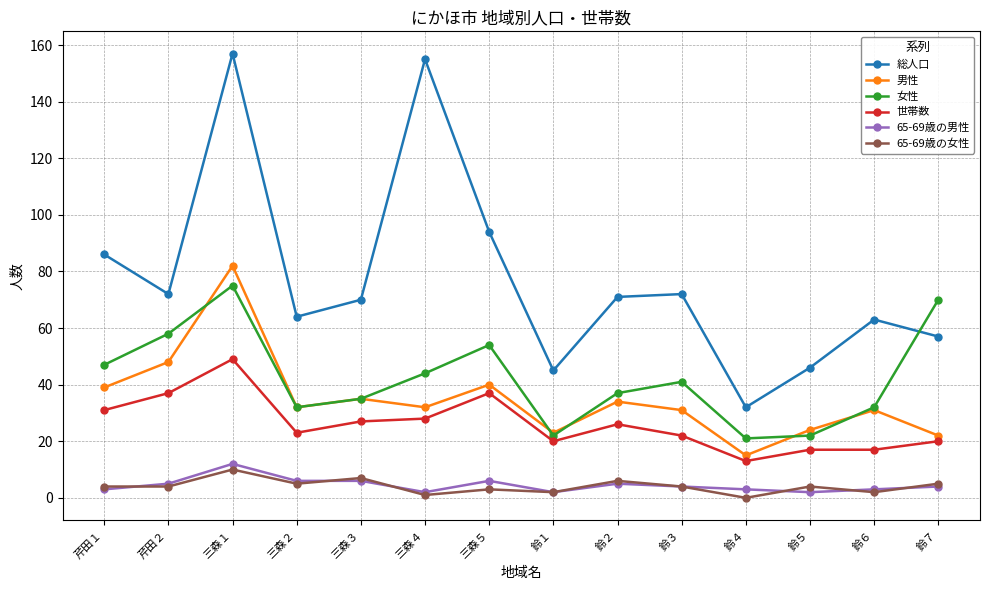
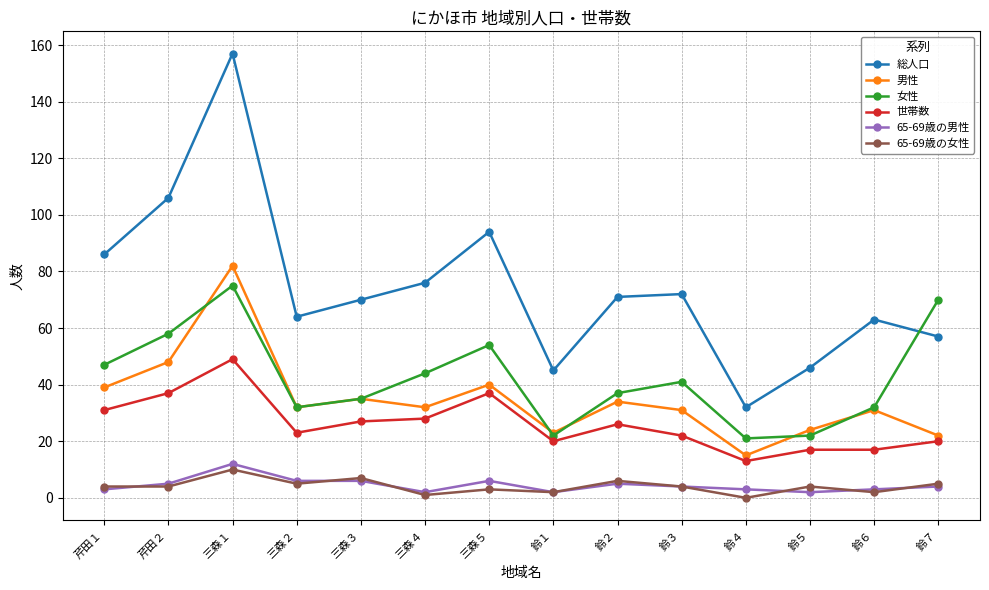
  {
    "総人口": {
      "芹田１": 86,
-     "芹田２": 72,
+     "芹田２": 106,
      "三森１": 157,
      "三森２": 64,
      "三森３": 70,
-     "三森４": 155,
+     "三森４": 76,
      "三森５": 94,
      "鈴１": 45,
      "鈴２": 71,
      "鈴３": 72,
      "鈴４": 32,
      "鈴５": 46,
      "鈴６": 63,
      "鈴７": 57
    },
    "男性": {
      "芹田１": 39,
      "芹田２": 48,
      "三森１": 82,
      "三森４": 32,
      "三森５": 40,
      "鈴１": 23,
      "鈴２": 34,
      "鈴３": 31,
      "鈴４": 15,
      "鈴５": 24,
      "鈴６": 31,
      "鈴７": 22
    },
    "女性": {
      "芹田１": 47,
      "芹田２": 58,
      "三森１": 75,
      "三森４": 44,
      "三森５": 54,
      "鈴１": 22,
      "鈴２": 37,
      "鈴３": 41,
      "鈴４": 21,
      "鈴５": 22,
      "鈴６": 32,
      "鈴７": 70
    },
    "世帯数": {
      "芹田１": 31,
      "芹田２": 37,
      "三森１": 49,
      "三森２": 23,
      "三森３": 27,
      "三森４": 28,
      "三森５": 37,
      "鈴１": 20,
      "鈴２": 26,
      "鈴３": 22,
      "鈴４": 13,
      "鈴５": 17,
      "鈴６": 17,
      "鈴７": 20
    },
    "65-69歳の男性": {
      "芹田１": 3,
      "芹田２": 5,
      "三森１": 12,
      "三森２": 6,
      "三森３": 6,
      "三森４": 2,
      "三森５": 6,
      "鈴２": 5,
      "鈴４": 3,
      "鈴５": 2,
      "鈴６": 3,
      "鈴７": 4
    },
    "65-69歳の女性": {
      "芹田１": 4,
      "芹田２": 4,
      "三森１": 10,
      "三森２": 5,
      "三森３": 7,
      "三森４": 1,
      "三森５": 3,
      "鈴２": 6,
      "鈴４": 0,
      "鈴５": 4,
      "鈴６": 2,
      "鈴７": 5
    }
  }
